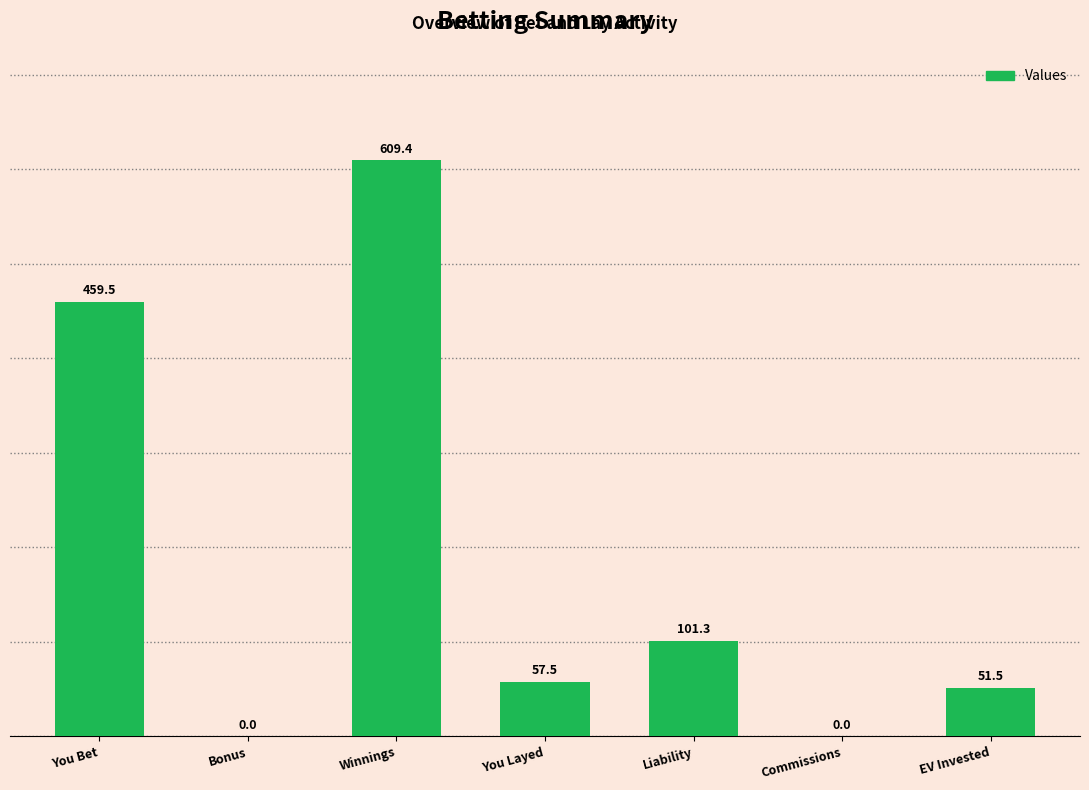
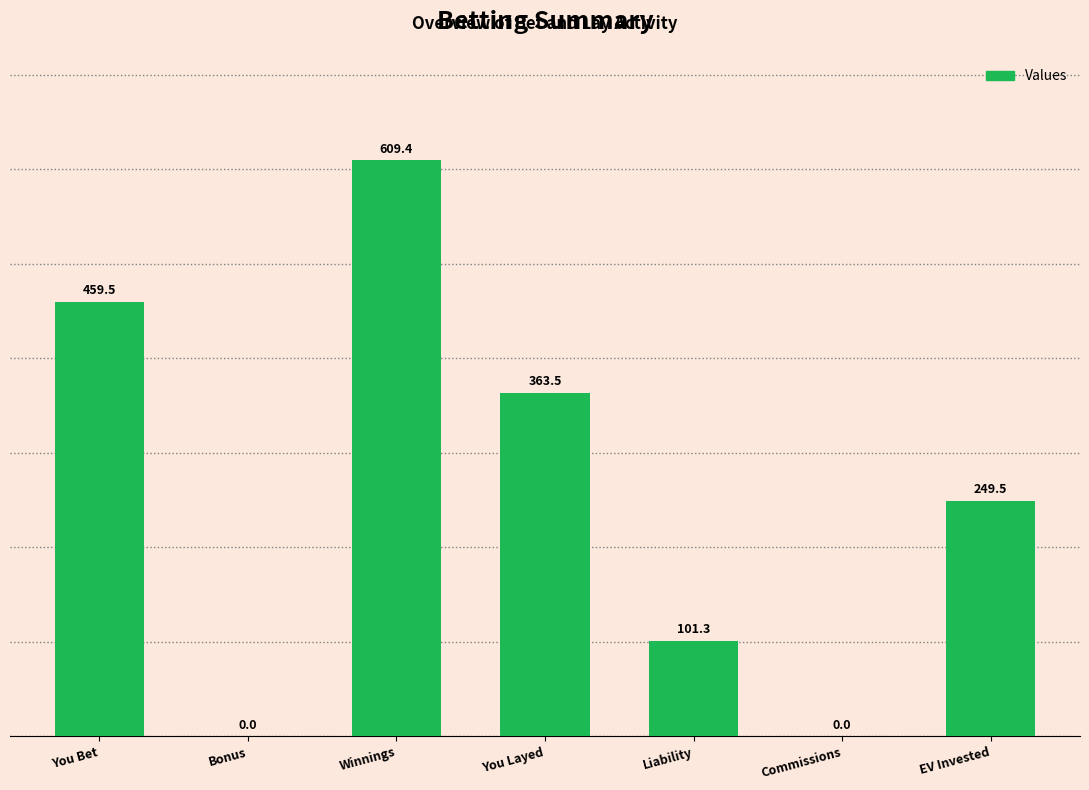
  {
    "You Bet": 459.5,
    "Bonus": 0.0,
    "Winnings": 609.4,
-   "You Layed": 57.5,
+   "You Layed": 363.5,
    "Liability": 101.3,
    "Commissions": 0.0,
-   "EV Invested": 51.5
+   "EV Invested": 249.5
  }
